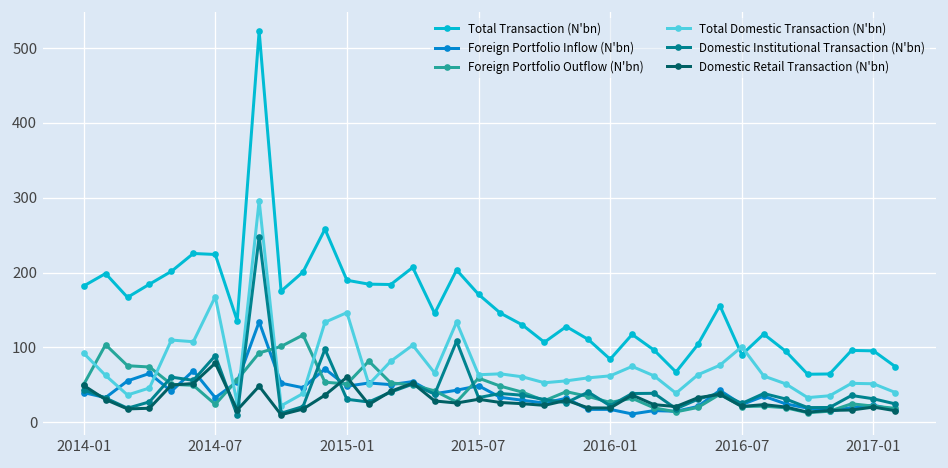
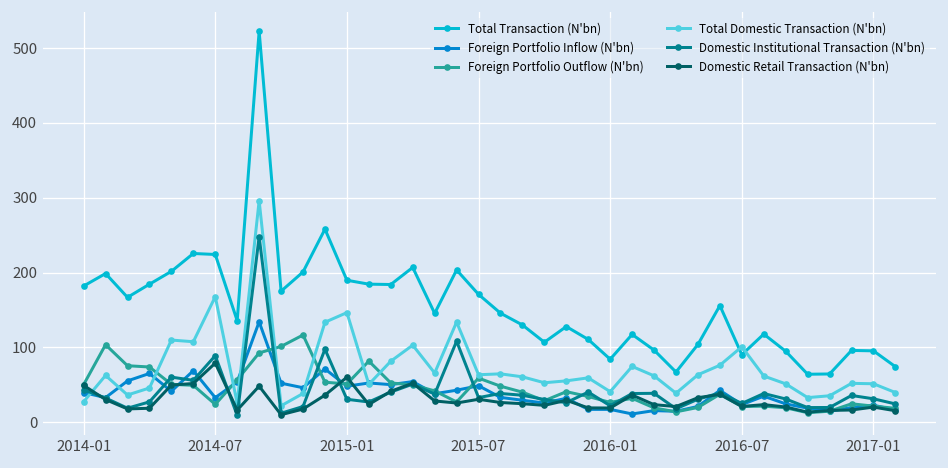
  {
    "Total Domestic Transaction (N'bn)": {
-     "2014-01": 90,
+     "2014-01": 30,
      "2014-07": 170,
      "2015-01": 150,
      "2015-07": 60,
-     "2016-01": 60,
+     "2016-01": 40,
      "2016-07": 100,
      "2017-01": 50
    }
  }
